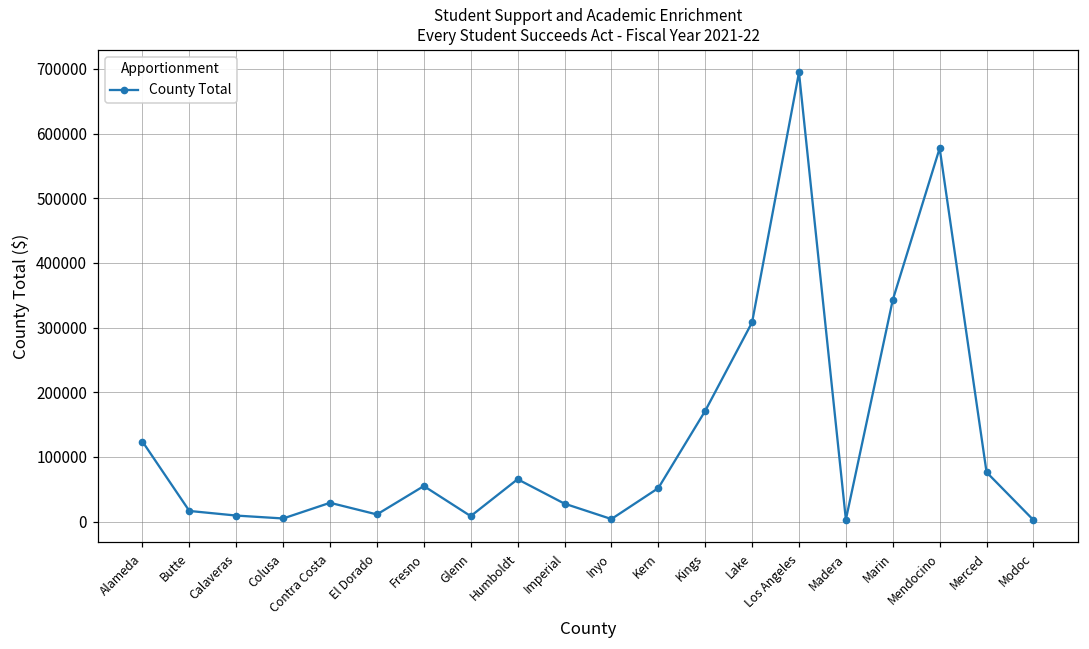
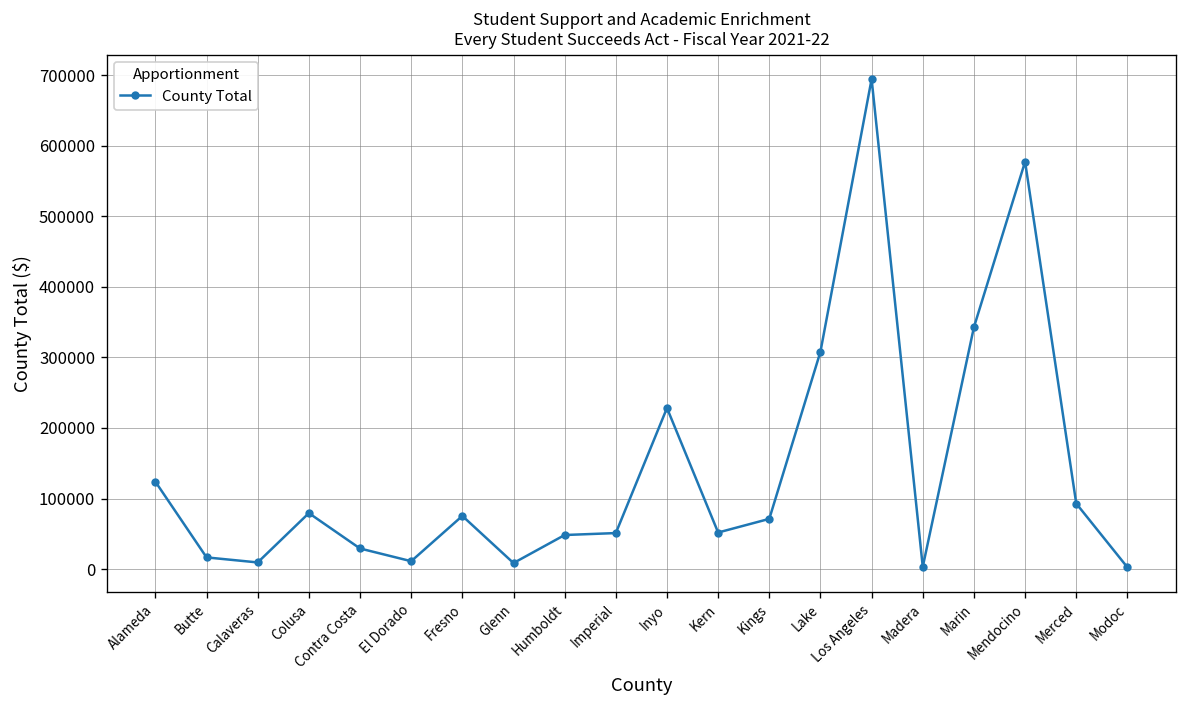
  {
    "Alameda": 120000,
    "Butte": 20000,
    "Calaveras": 10000,
-   "Colusa": 0,
+   "Colusa": 80000,
    "Contra Costa": 30000,
    "El Dorado": 10000,
-   "Fresno": 60000,
+   "Fresno": 80000,
    "Glenn": 10000,
-   "Humboldt": 70000,
-   "Imperial": 30000,
-   "Inyo": 0,
+   "Humboldt": 50000,
+   "Imperial": 50000,
+   "Inyo": 230000,
    "Kern": 50000,
-   "Kings": 170000,
+   "Kings": 70000,
    "Lake": 310000,
    "Los Angeles": 690000,
    "Madera": 0,
    "Marin": 340000,
    "Mendocino": 580000,
-   "Merced": 80000,
+   "Merced": 90000,
    "Modoc": 0
  }
